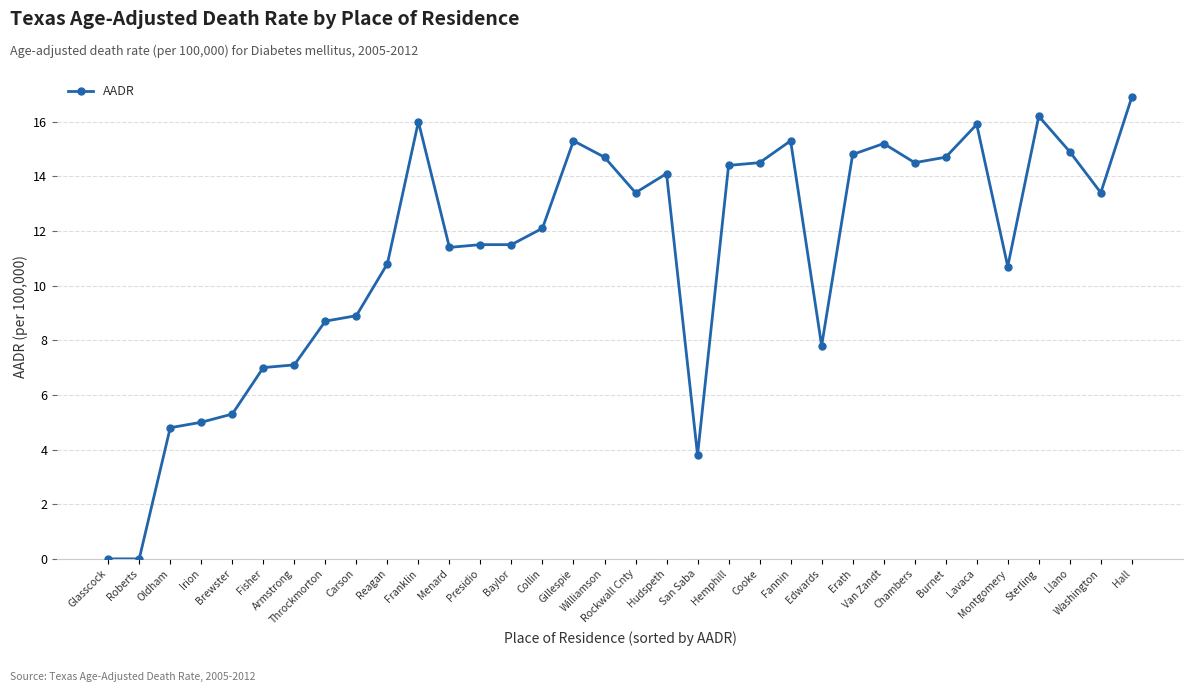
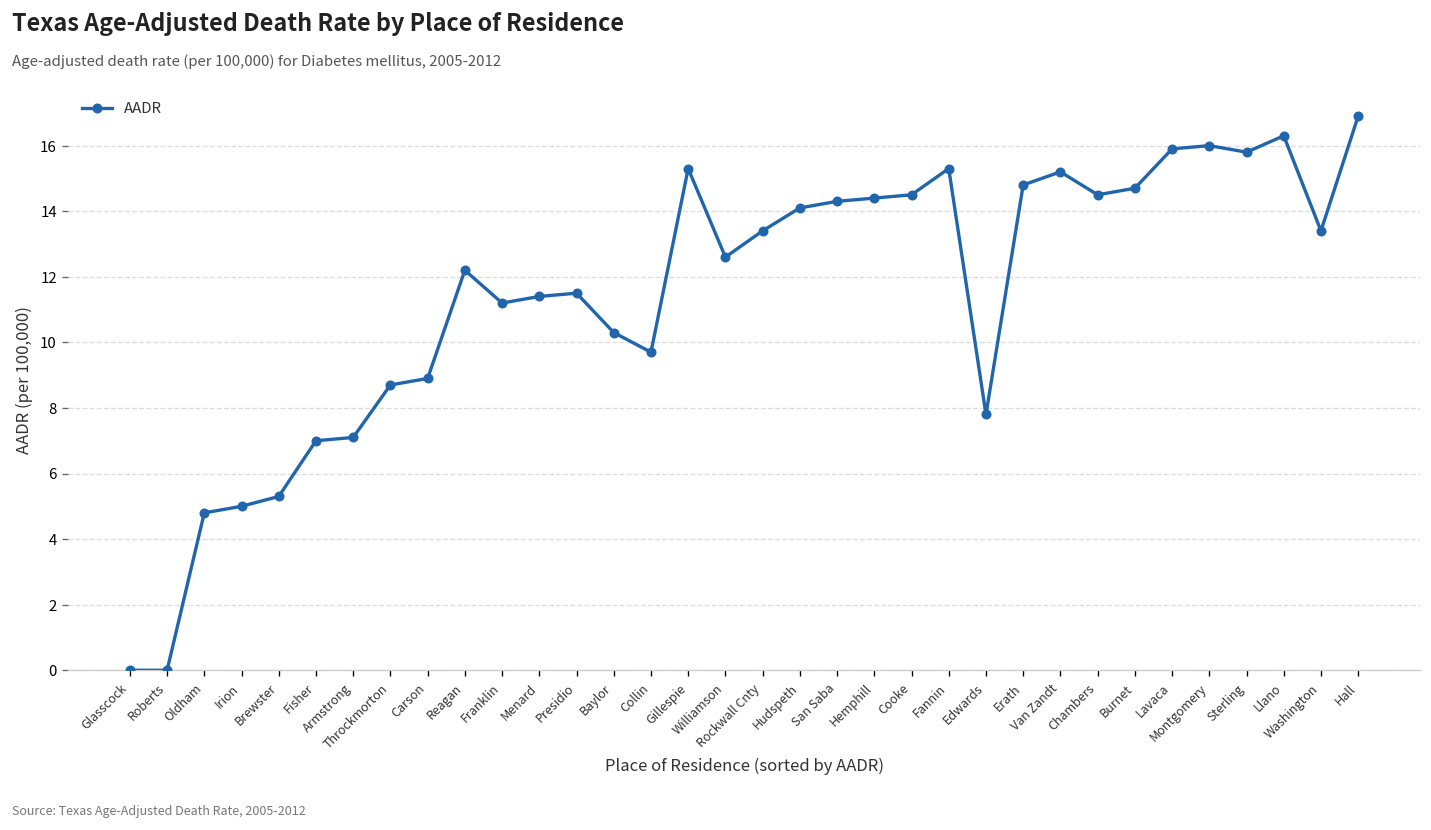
  {
    "Glasscock": 0.0,
    "Roberts": 0.0,
    "Oldham": 4.8,
    "Irion": 5.0,
    "Brewster": 5.3,
    "Fisher": 7.0,
    "Armstrong": 7.1,
    "Throckmorton": 8.7,
    "Carson": 8.9,
-   "Reagan": 10.8,
-   "Franklin": 16.0,
+   "Reagan": 12.2,
+   "Franklin": 11.2,
    "Menard": 11.4,
    "Presidio": 11.5,
-   "Baylor": 11.5,
-   "Collin": 12.1,
+   "Baylor": 10.3,
+   "Collin": 9.7,
    "Gillespie": 15.3,
-   "Williamson": 14.7,
+   "Williamson": 12.6,
    "Rockwall Cnty": 13.4,
    "Hudspeth": 14.1,
-   "San Saba": 3.8,
+   "San Saba": 14.3,
    "Hemphill": 14.4,
    "Cooke": 14.5,
    "Fannin": 15.3,
    "Edwards": 7.8,
    "Erath": 14.8,
    "Van Zandt": 15.2,
    "Chambers": 14.5,
    "Burnet": 14.7,
    "Lavaca": 15.9,
-   "Montgomery": 10.7,
-   "Sterling": 16.2,
-   "Llano": 14.9,
+   "Montgomery": 16.0,
+   "Sterling": 15.8,
+   "Llano": 16.3,
    "Washington": 13.4,
    "Hall": 16.9
  }
